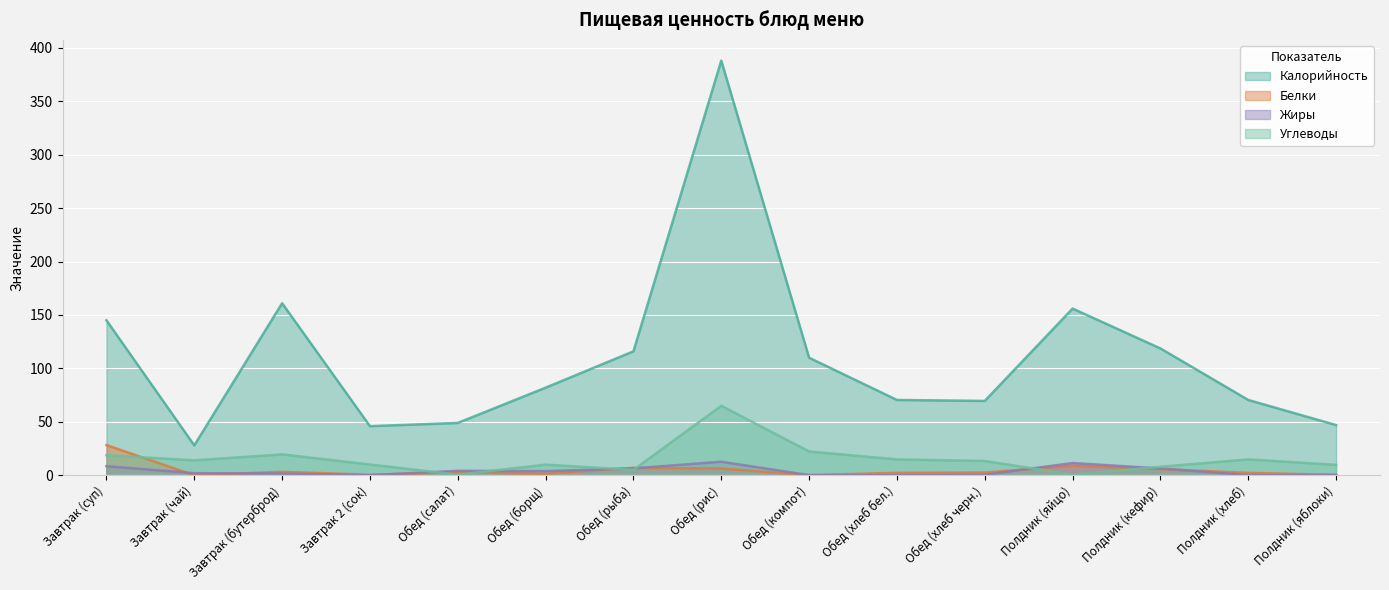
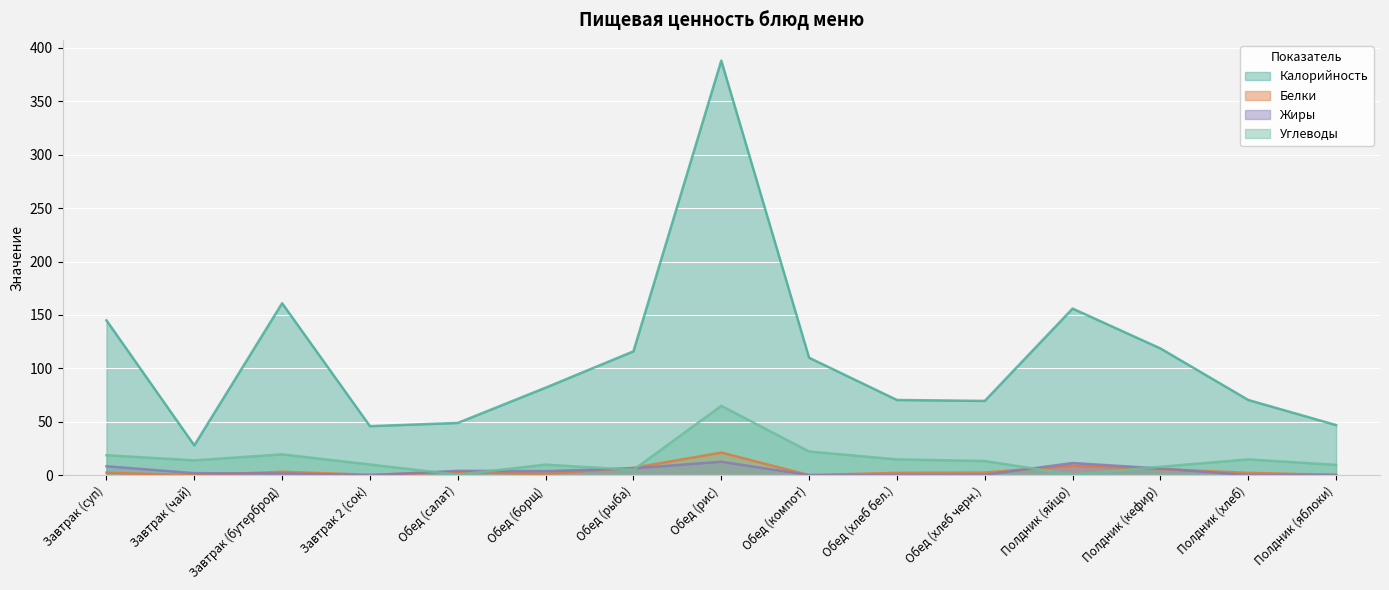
  {
    "Белки": {
-     "Завтрак (суп)": 28,
+     "Завтрак (суп)": 3,
      "Обед (борщ)": 2,
-     "Обед (рис)": 6,
+     "Обед (рис)": 21,
      "Полдник (яйцо)": 9
    }
  }
